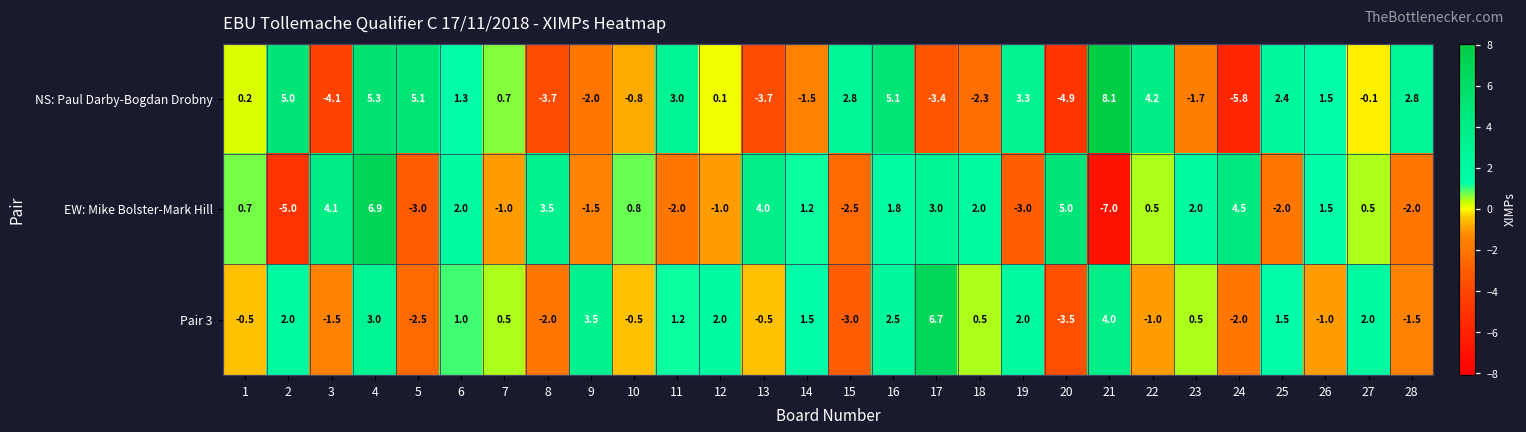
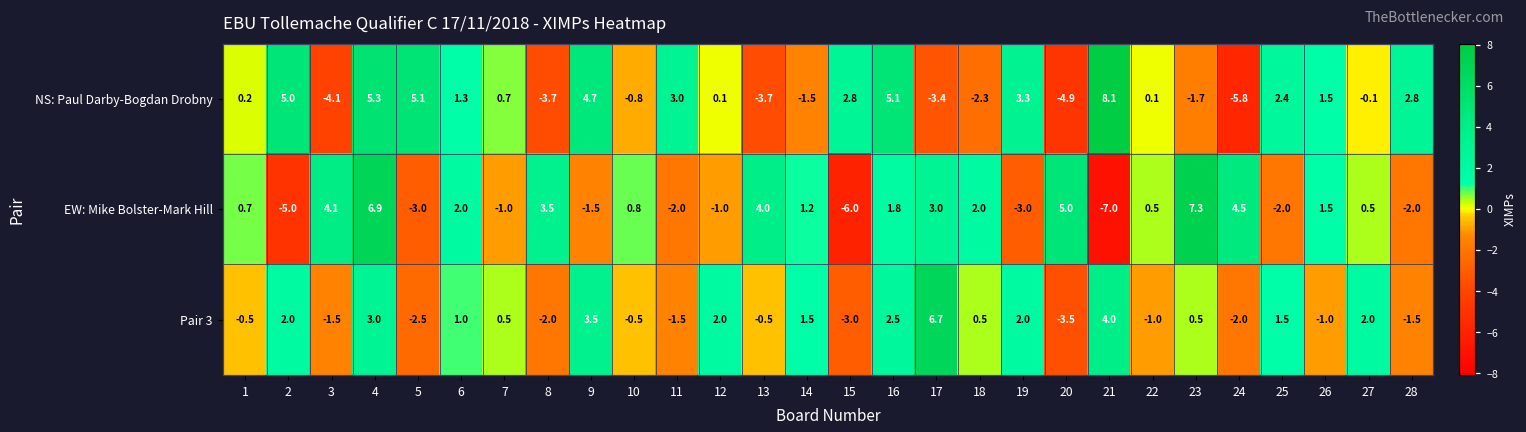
  {
    "NS: Paul Darby-Bogdan Drobny": {
      "1": 0.2,
      "2": 5.0,
      "3": -4.1,
      "4": 5.3,
      "5": 5.1,
      "6": 1.3,
      "7": 0.7,
      "8": -3.7,
-     "9": -2.0,
+     "9": 4.7,
      "10": -0.8,
      "11": 3.0,
      "12": 0.1,
      "13": -3.7,
      "14": -1.5,
      "15": 2.8,
      "16": 5.1,
      "17": -3.4,
      "18": -2.3,
      "19": 3.3,
      "20": -4.9,
      "21": 8.1,
-     "22": 4.2,
+     "22": 0.1,
      "23": -1.7,
      "24": -5.8,
      "25": 2.4,
      "26": 1.5,
      "27": -0.1,
      "28": 2.8
    },
    "EW: Mike Bolster-Mark Hill": {
      "1": 0.7,
      "2": -5.0,
      "3": 4.1,
      "4": 6.9,
      "5": -3.0,
      "6": 2.0,
      "7": -1.0,
      "8": 3.5,
      "9": -1.5,
      "10": 0.8,
      "11": -2.0,
      "12": -1.0,
      "13": 4.0,
      "14": 1.2,
-     "15": -2.5,
+     "15": -6.0,
      "16": 1.8,
      "17": 3.0,
      "18": 2.0,
      "19": -3.0,
      "20": 5.0,
      "21": -7.0,
      "22": 0.5,
-     "23": 2.0,
+     "23": 7.3,
      "24": 4.5,
      "25": -2.0,
      "26": 1.5,
      "27": 0.5,
      "28": -2.0
    },
    "Pair 3": {
      "1": -0.5,
      "2": 2.0,
      "3": -1.5,
      "4": 3.0,
      "5": -2.5,
      "6": 1.0,
      "7": 0.5,
      "8": -2.0,
      "9": 3.5,
      "10": -0.5,
-     "11": 1.2,
+     "11": -1.5,
      "12": 2.0,
      "13": -0.5,
      "14": 1.5,
      "15": -3.0,
      "16": 2.5,
      "17": 6.7,
      "18": 0.5,
      "19": 2.0,
      "20": -3.5,
      "21": 4.0,
      "22": -1.0,
      "23": 0.5,
      "24": -2.0,
      "25": 1.5,
      "26": -1.0,
      "27": 2.0,
      "28": -1.5
    }
  }
